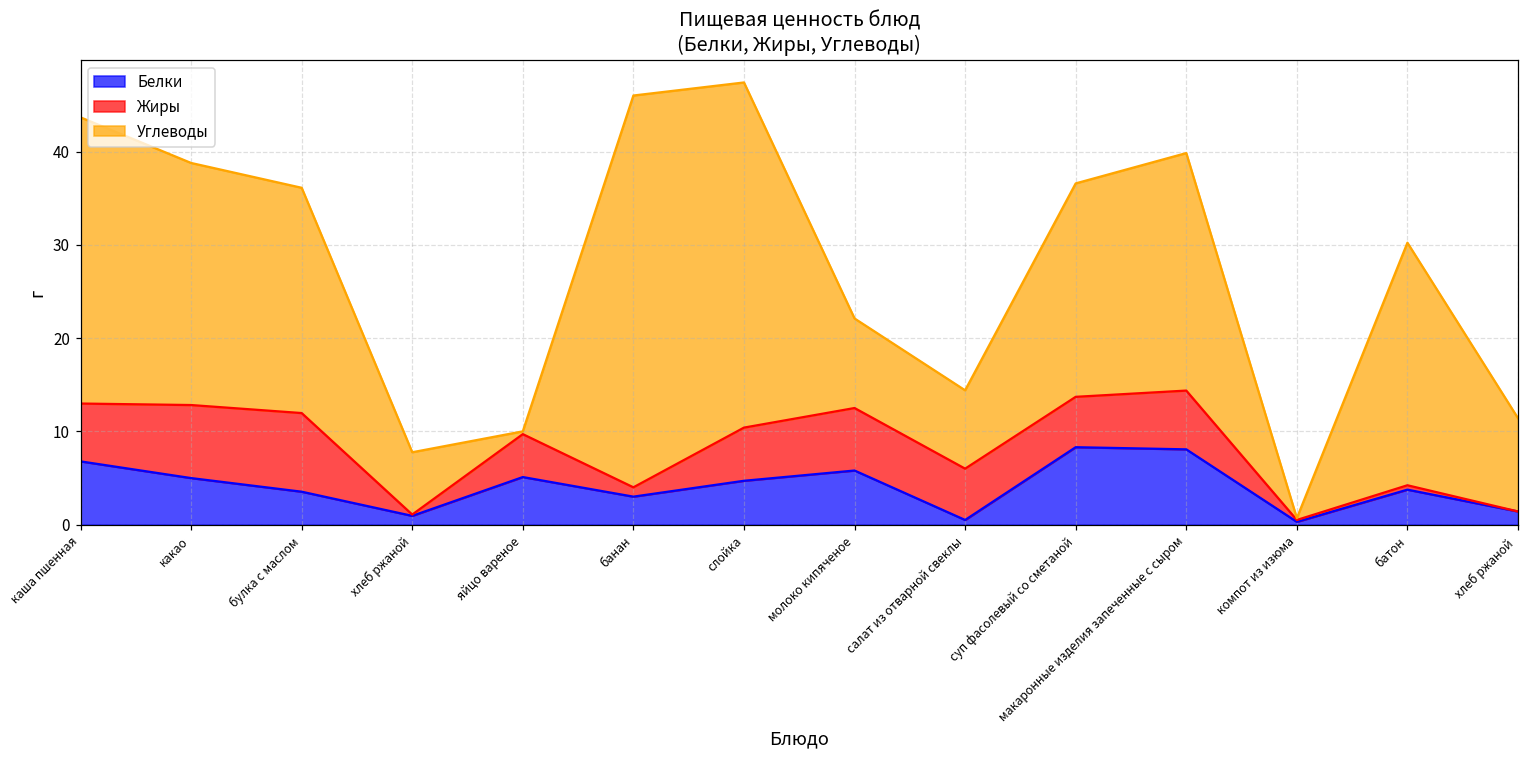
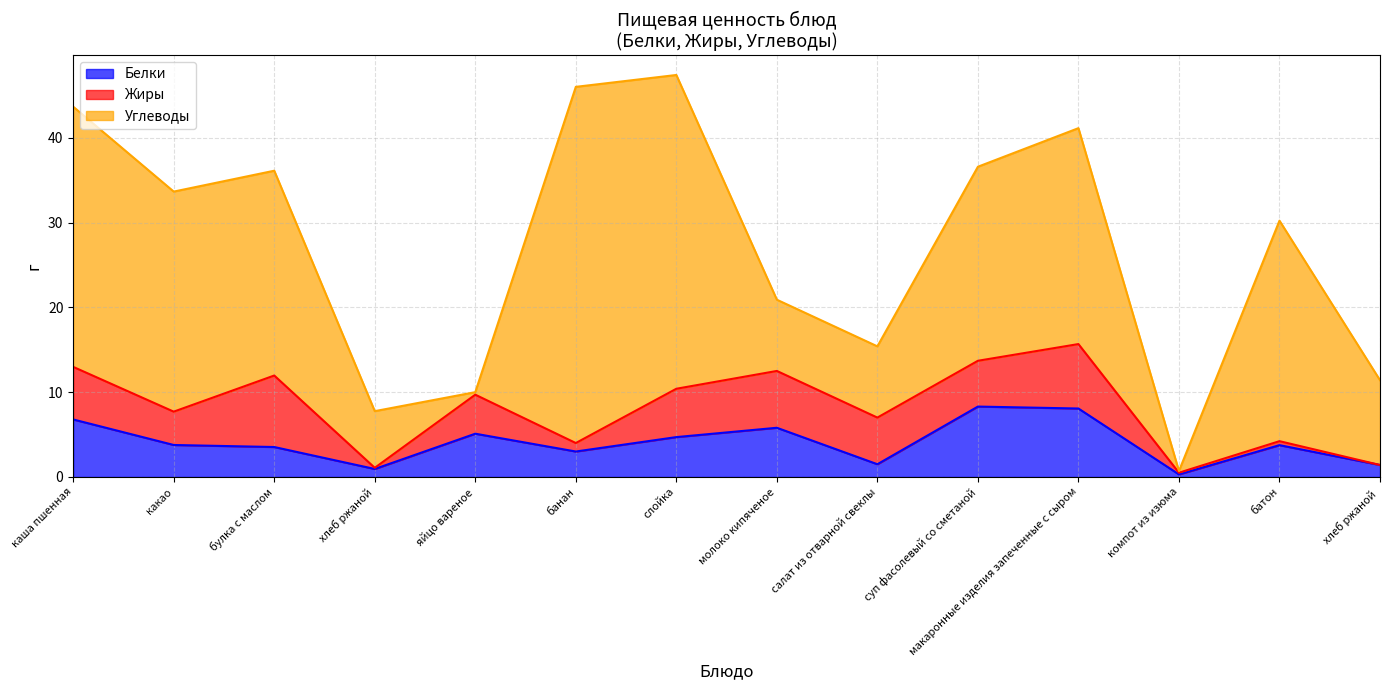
  {
    "Белки": {
      "каша пшенная": 7,
-     "какао": 5,
+     "какао": 4,
      "булка с маслом": 4,
      "яйцо вареное": 5,
      "банан": 3,
      "слойка": 5,
      "молоко кипяченое": 6,
-     "салат из отварной свеклы": 1,
+     "салат из отварной свеклы": 2,
      "суп фасолевый со сметаной": 8,
      "макаронные изделия запеченные с сыром": 8,
      "батон": 4
    },
    "Жиры": {
      "каша пшенная": 6,
-     "какао": 8,
+     "какао": 4,
      "булка с маслом": 8,
      "банан": 1,
      "слойка": 6,
      "молоко кипяченое": 7,
      "салат из отварной свеклы": 6,
      "суп фасолевый со сметаной": 5,
-     "макаронные изделия запеченные с сыром": 6,
+     "макаронные изделия запеченные с сыром": 8,
      "батон": 0
    },
    "Углеводы": {
      "каша пшенная": 31,
      "какао": 26,
      "булка с маслом": 24,
      "банан": 42,
      "слойка": 37,
-     "молоко кипяченое": 10,
+     "молоко кипяченое": 8,
      "салат из отварной свеклы": 8,
      "суп фасолевый со сметаной": 23,
      "макаронные изделия запеченные с сыром": 25,
      "батон": 26
    }
  }
